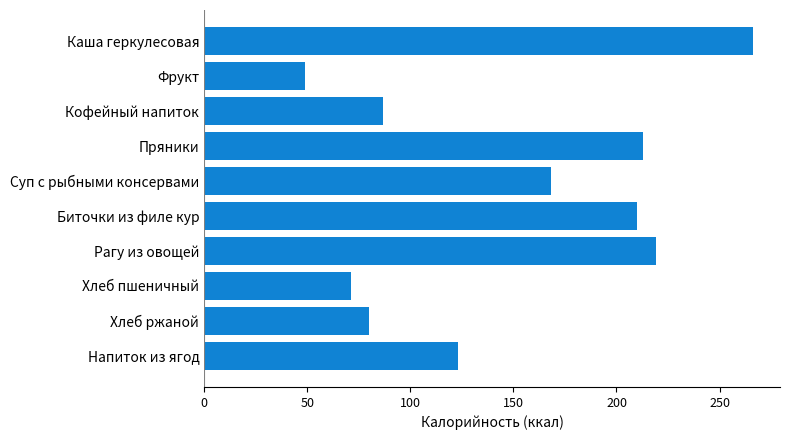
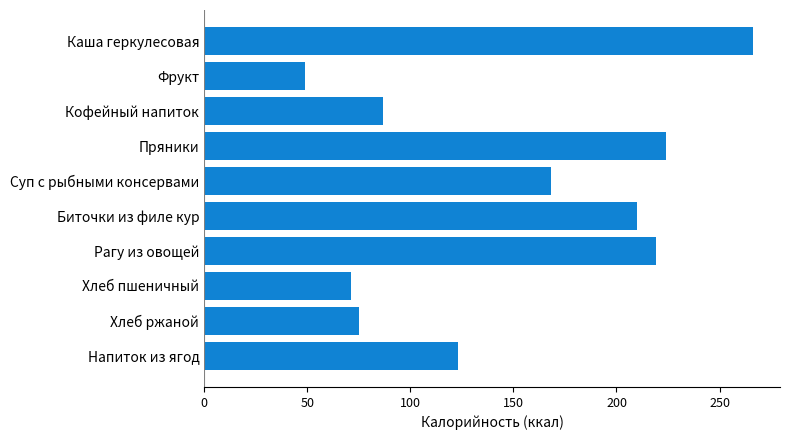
  {
    "Каша геркулесовая": 266,
    "Фрукт": 49,
    "Кофейный напиток": 87,
-   "Пряники": 213,
+   "Пряники": 224,
    "Суп с рыбными консервами": 168,
    "Биточки из филе кур": 210,
    "Рагу из овощей": 219,
    "Хлеб пшеничный": 71,
-   "Хлеб ржаной": 80,
+   "Хлеб ржаной": 75,
    "Напиток из ягод": 123
  }
